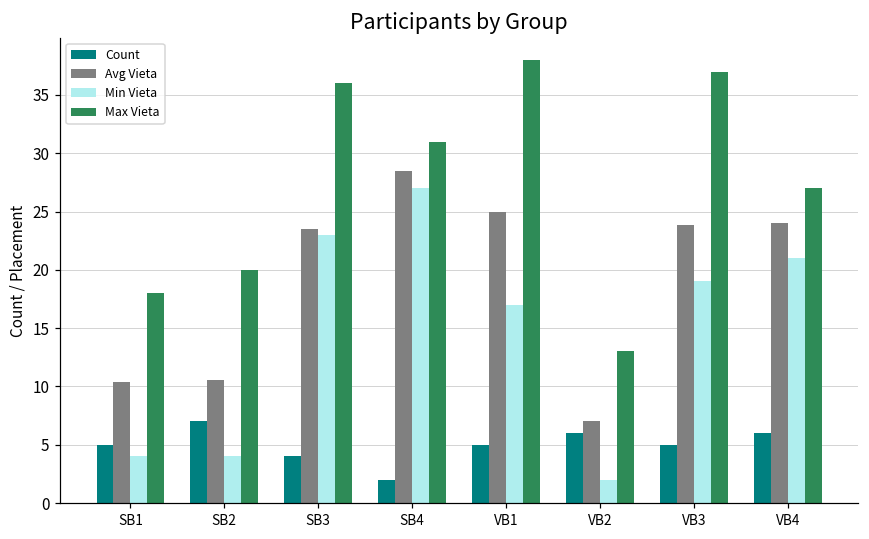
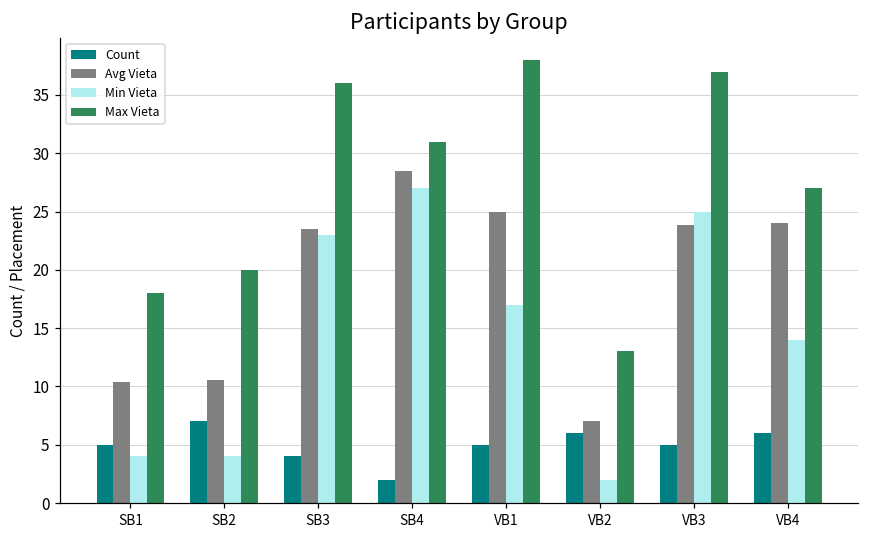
  {
    "Count": {
      "SB1": 5,
      "SB2": 7,
      "SB3": 4,
      "SB4": 2,
      "VB1": 5,
      "VB2": 6,
      "VB3": 5,
      "VB4": 6
    },
    "Avg Vieta": {
      "SB1": 10.4,
      "SB2": 10.6,
      "SB3": 23.5,
      "SB4": 28.5,
      "VB1": 25,
      "VB2": 7,
      "VB3": 24,
      "VB4": 24
    },
    "Min Vieta": {
      "SB1": 4,
      "SB2": 4,
      "SB3": 23,
      "SB4": 27,
      "VB1": 17,
      "VB2": 2,
-     "VB3": 19,
-     "VB4": 21
+     "VB3": 25,
+     "VB4": 14
    },
    "Max Vieta": {
      "SB1": 18,
      "SB2": 20,
      "SB3": 36,
      "SB4": 31,
      "VB1": 38,
      "VB2": 13,
      "VB3": 37,
      "VB4": 27
    }
  }
